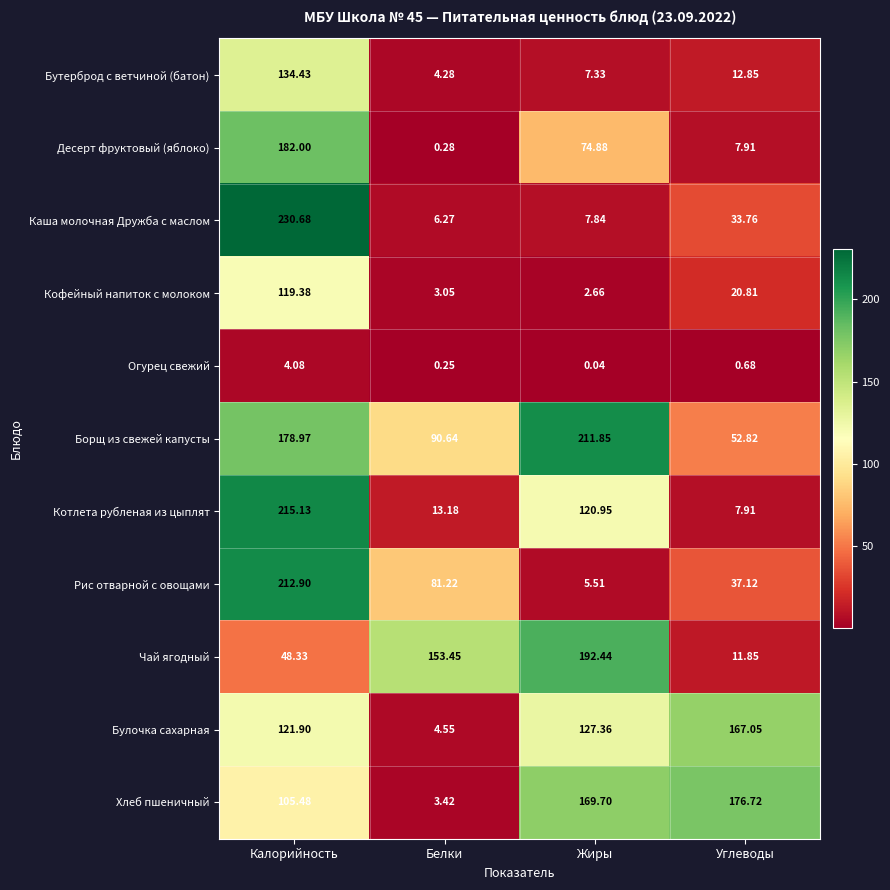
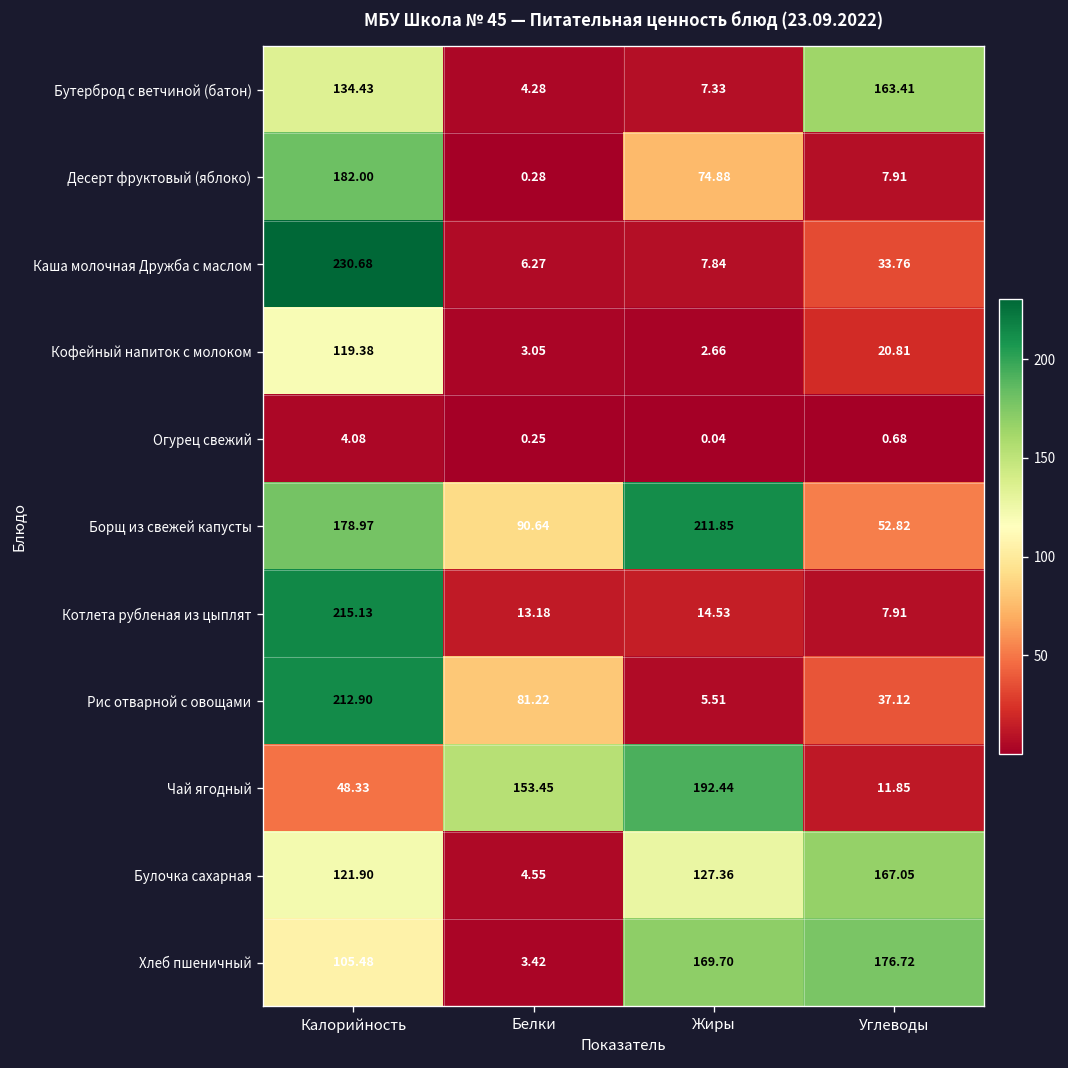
  {
    "Бутерброд с ветчиной (батон)": {
      "Калорийность": 134.43,
      "Белки": 4.28,
      "Жиры": 7.33,
-     "Углеводы": 12.85
+     "Углеводы": 163.41
    },
    "Десерт фруктовый (яблоко)": {
      "Калорийность": 182.00,
      "Белки": 0.28,
      "Жиры": 74.88,
      "Углеводы": 7.91
    },
    "Каша молочная Дружба с маслом": {
      "Калорийность": 230.68,
      "Белки": 6.27,
      "Жиры": 7.84,
      "Углеводы": 33.76
    },
    "Кофейный напиток с молоком": {
      "Калорийность": 119.38,
      "Белки": 3.05,
      "Жиры": 2.66,
      "Углеводы": 20.81
    },
    "Огурец свежий": {
      "Калорийность": 4.08,
      "Белки": 0.25,
      "Жиры": 0.04,
      "Углеводы": 0.68
    },
    "Борщ из свежей капусты": {
      "Калорийность": 178.97,
      "Белки": 90.64,
      "Жиры": 211.85,
      "Углеводы": 52.82
    },
    "Котлета рубленая из цыплят": {
      "Калорийность": 215.13,
      "Белки": 13.18,
-     "Жиры": 120.95,
+     "Жиры": 14.53,
      "Углеводы": 7.91
    },
    "Рис отварной с овощами": {
      "Калорийность": 212.90,
      "Белки": 81.22,
      "Жиры": 5.51,
      "Углеводы": 37.12
    },
    "Чай ягодный": {
      "Калорийность": 48.33,
      "Белки": 153.45,
      "Жиры": 192.44,
      "Углеводы": 11.85
    },
    "Булочка сахарная": {
      "Калорийность": 121.90,
      "Белки": 4.55,
      "Жиры": 127.36,
      "Углеводы": 167.05
    },
    "Хлеб пшеничный": {
      "Калорийность": 105.48,
      "Белки": 3.42,
      "Жиры": 169.70,
      "Углеводы": 176.72
    }
  }
